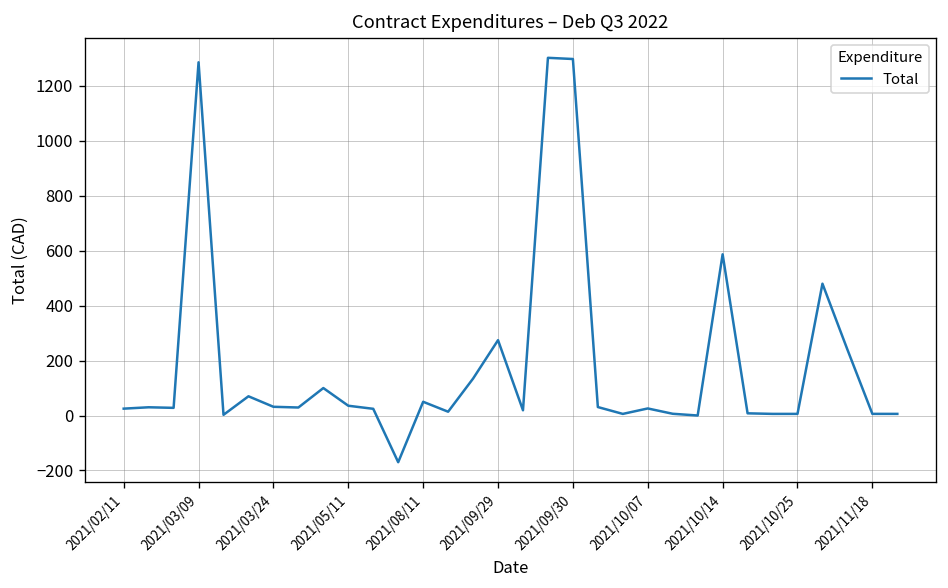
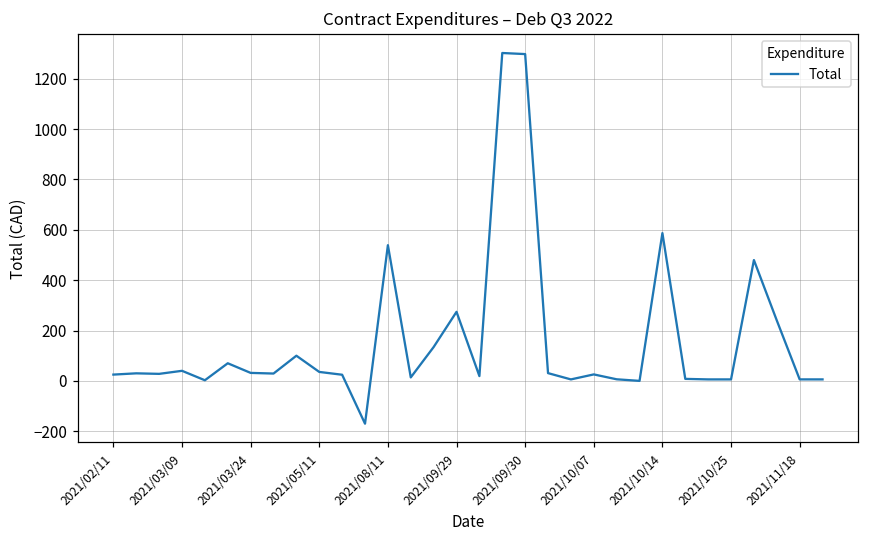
  {
    "2021/02/11": 30,
-   "2021/03/09": 1290,
+   "2021/03/09": 40,
    "2021/03/24": 30,
    "2021/05/11": 40,
-   "2021/08/11": 50,
+   "2021/08/11": 540,
    "2021/09/29": 270,
    "2021/10/14": 590
  }
